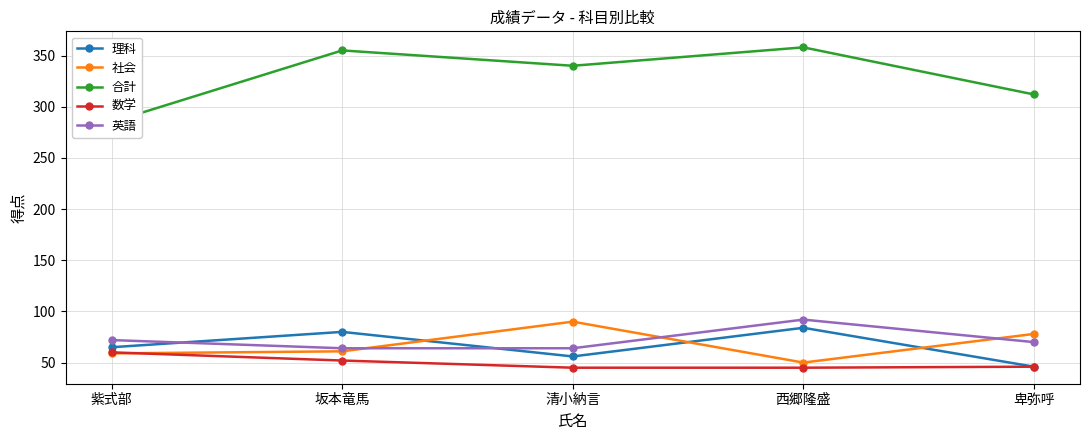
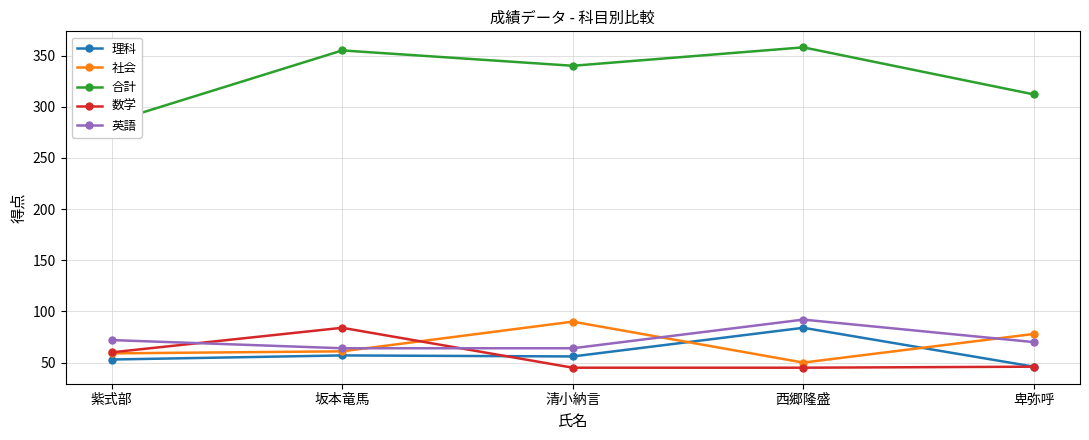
  {
    "理科": {
-     "紫式部": 65,
-     "坂本竜馬": 80,
+     "紫式部": 53,
+     "坂本竜馬": 57,
      "清小納言": 56,
      "西郷隆盛": 84
    },
    "社会": {
      "坂本竜馬": 61,
      "清小納言": 90,
      "西郷隆盛": 50,
      "卑弥呼": 78
    },
    "合計": {
      "坂本竜馬": 355,
      "清小納言": 340,
      "西郷隆盛": 358,
      "卑弥呼": 312
    },
    "数学": {
-     "坂本竜馬": 52,
+     "坂本竜馬": 84,
      "清小納言": 45,
      "西郷隆盛": 45
    },
    "英語": {
      "紫式部": 72,
      "坂本竜馬": 64,
      "清小納言": 64,
      "西郷隆盛": 92,
      "卑弥呼": 70
    }
  }
